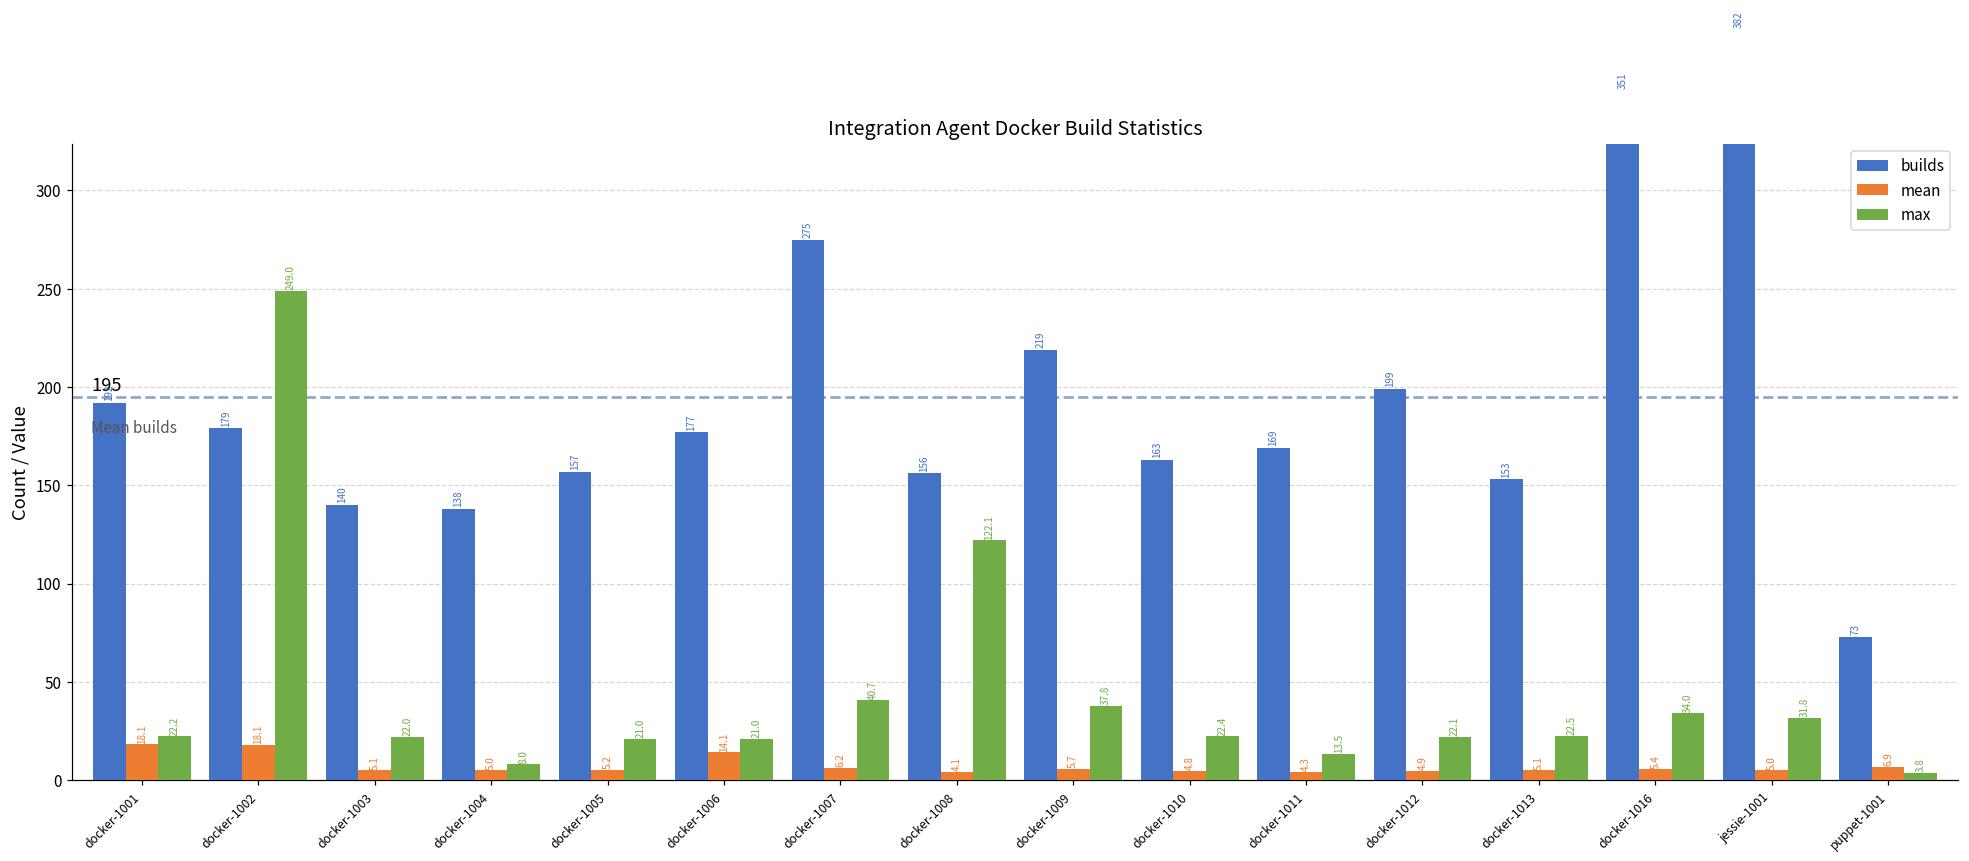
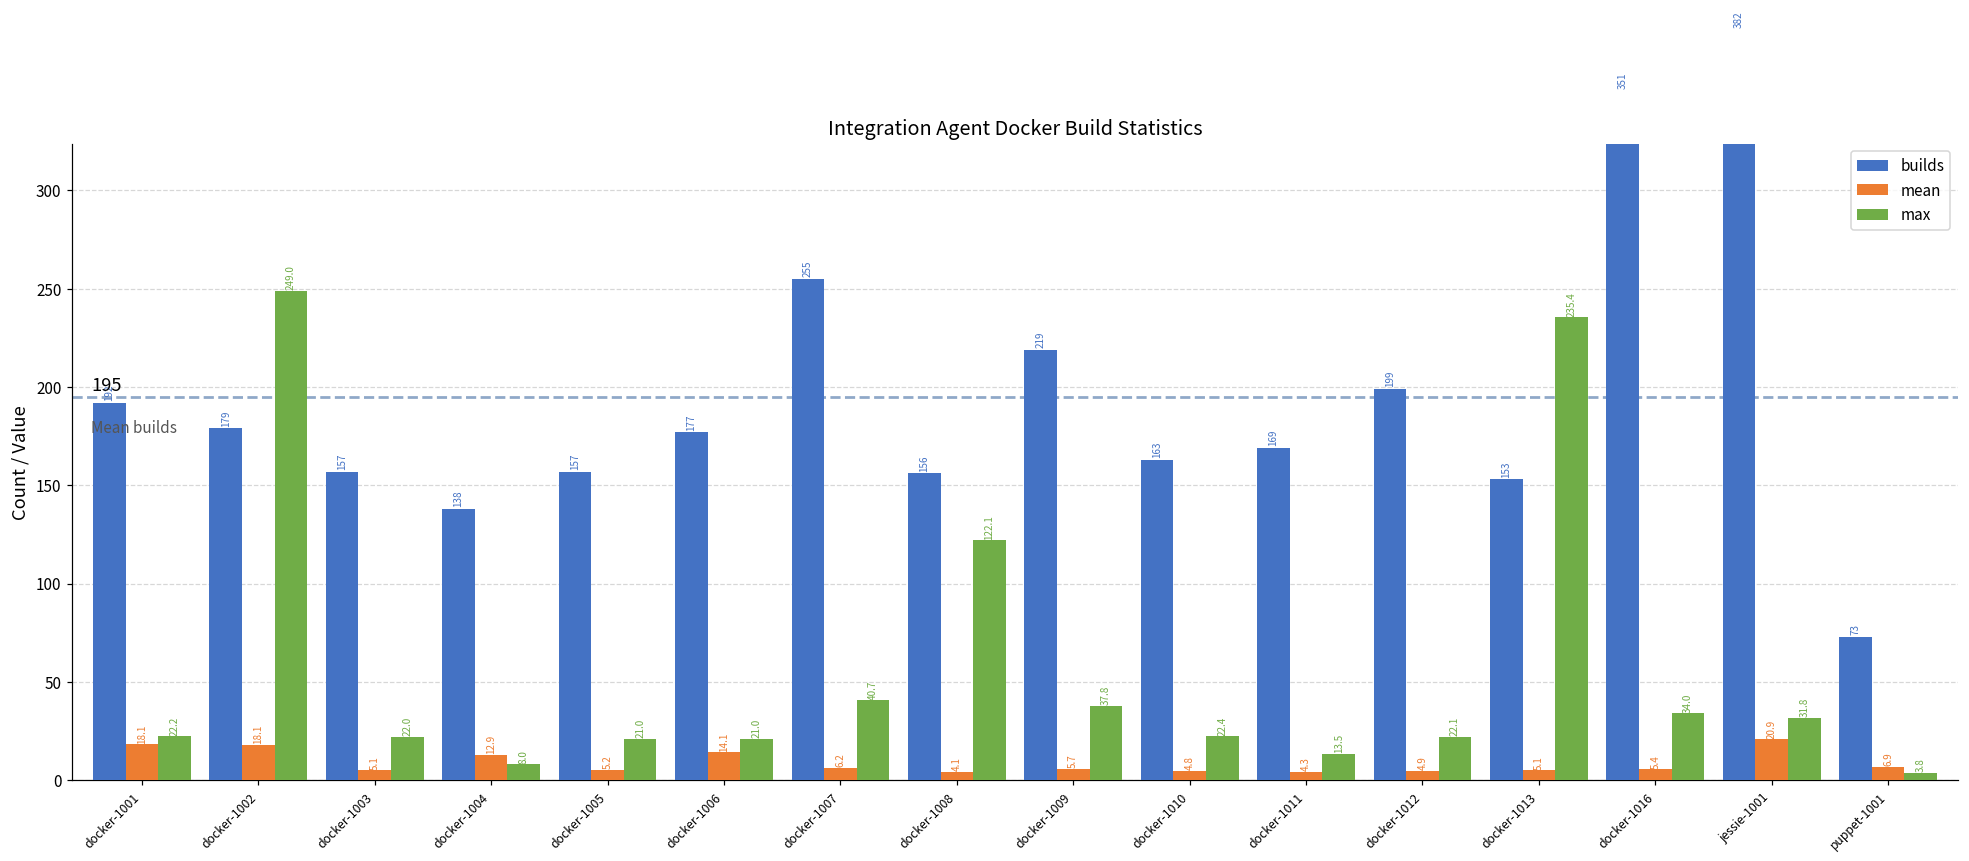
  {
    "builds": {
      "docker-1002": 179,
-     "docker-1003": 140,
+     "docker-1003": 157,
      "docker-1004": 138,
      "docker-1005": 157,
      "docker-1006": 177,
-     "docker-1007": 275,
+     "docker-1007": 255,
      "docker-1008": 156,
      "docker-1009": 219,
      "docker-1010": 163,
      "docker-1011": 169,
      "docker-1012": 199,
      "docker-1013": 153,
      "puppet-1001": 73
    },
    "mean": {
      "docker-1001": 18.1,
      "docker-1002": 18.1,
      "docker-1003": 5.1,
-     "docker-1004": 5.0,
+     "docker-1004": 12.9,
      "docker-1005": 5.2,
      "docker-1006": 14.1,
      "docker-1007": 6.2,
      "docker-1008": 4.1,
      "docker-1009": 5.7,
      "docker-1010": 4.8,
      "docker-1011": 4.3,
      "docker-1012": 4.9,
      "docker-1013": 5.1,
      "docker-1016": 5.4,
-     "jessie-1001": 5.0,
+     "jessie-1001": 20.9,
      "puppet-1001": 6.9
    },
    "max": {
      "docker-1001": 22.2,
      "docker-1002": 249.0,
      "docker-1003": 22.0,
      "docker-1004": 8.0,
      "docker-1005": 21.0,
      "docker-1006": 21.0,
      "docker-1007": 40.7,
      "docker-1008": 122.1,
      "docker-1009": 37.8,
      "docker-1010": 22.4,
      "docker-1011": 13.5,
      "docker-1012": 22.1,
-     "docker-1013": 22.5,
+     "docker-1013": 235.4,
      "docker-1016": 34.0,
      "jessie-1001": 31.8,
      "puppet-1001": 3.8
    }
  }
